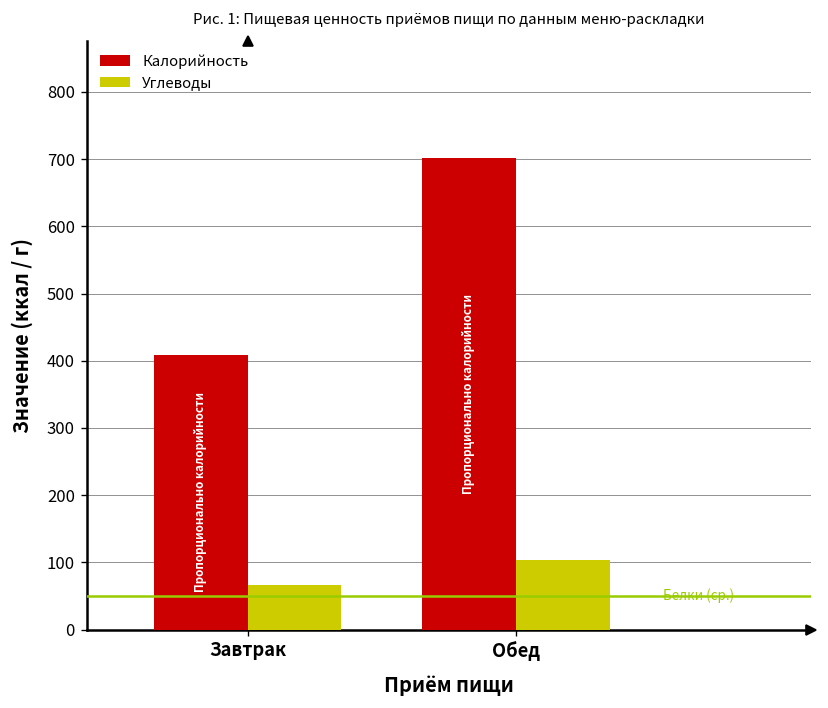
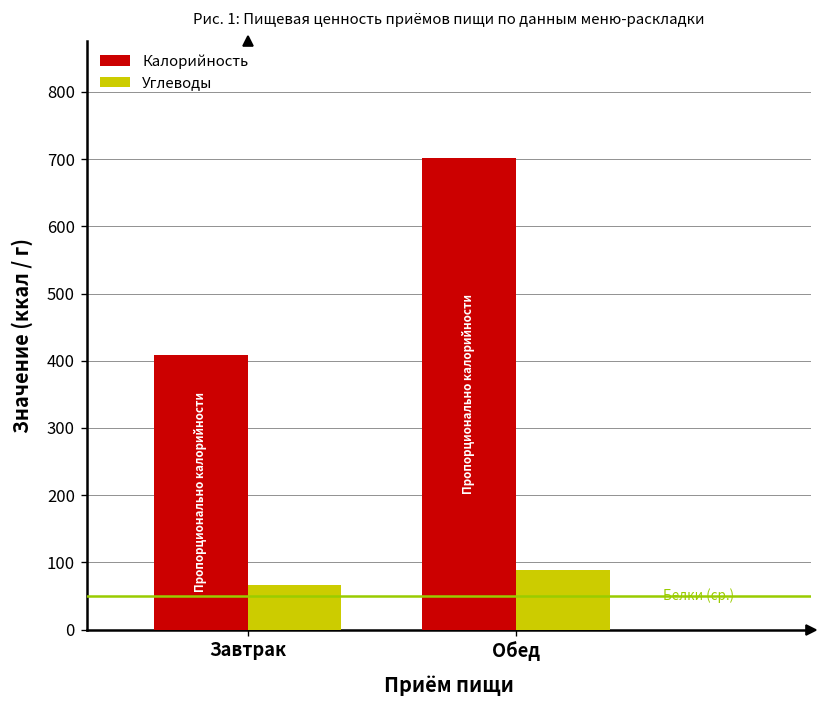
  {
    "Калорийность": {
      "Завтрак": 410,
      "Обед": 700
    },
    "Углеводы": {
      "Завтрак": 70,
-     "Обед": 100
+     "Обед": 90
    }
  }
